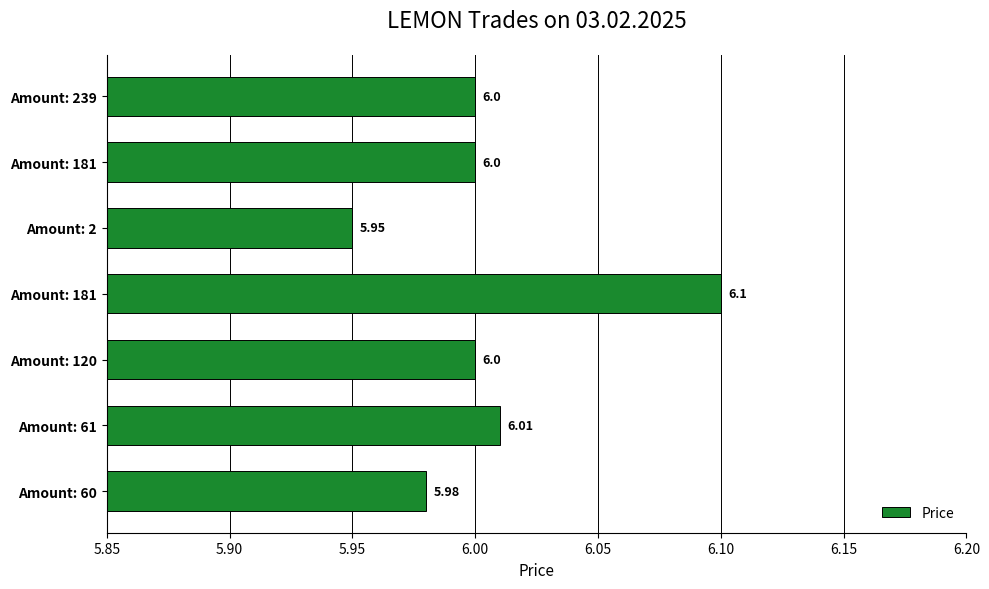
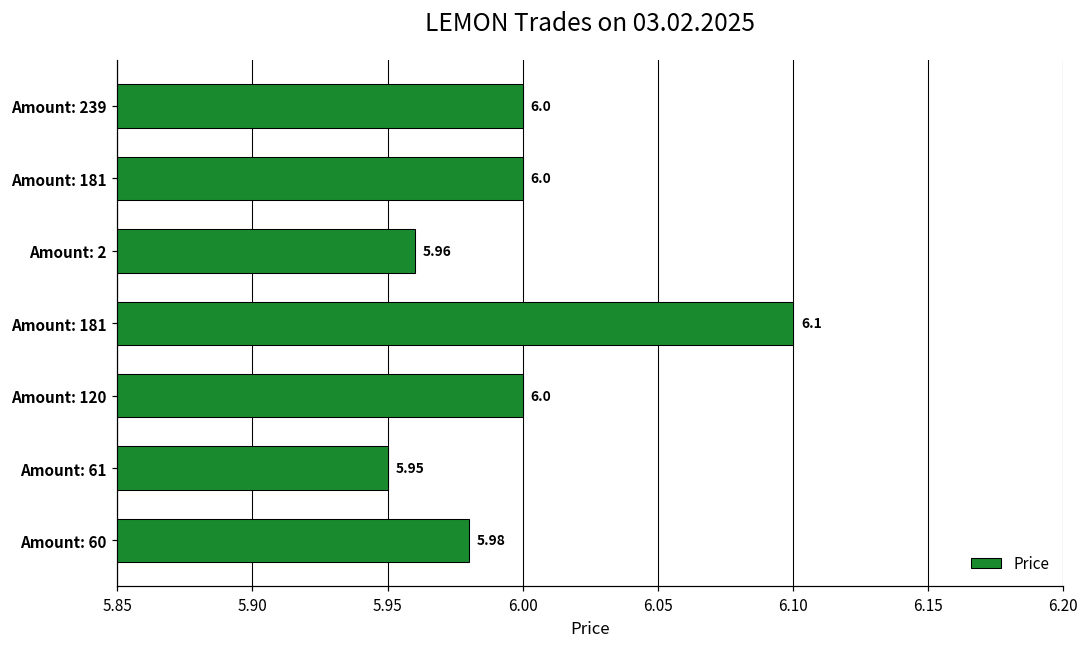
  {
    "Amount: 239": 6.0,
-   "Amount: 2": 5.95,
+   "Amount: 2": 5.96,
    "Amount: 120": 6.0,
-   "Amount: 61": 6.01,
+   "Amount: 61": 5.95,
    "Amount: 60": 5.98
  }
